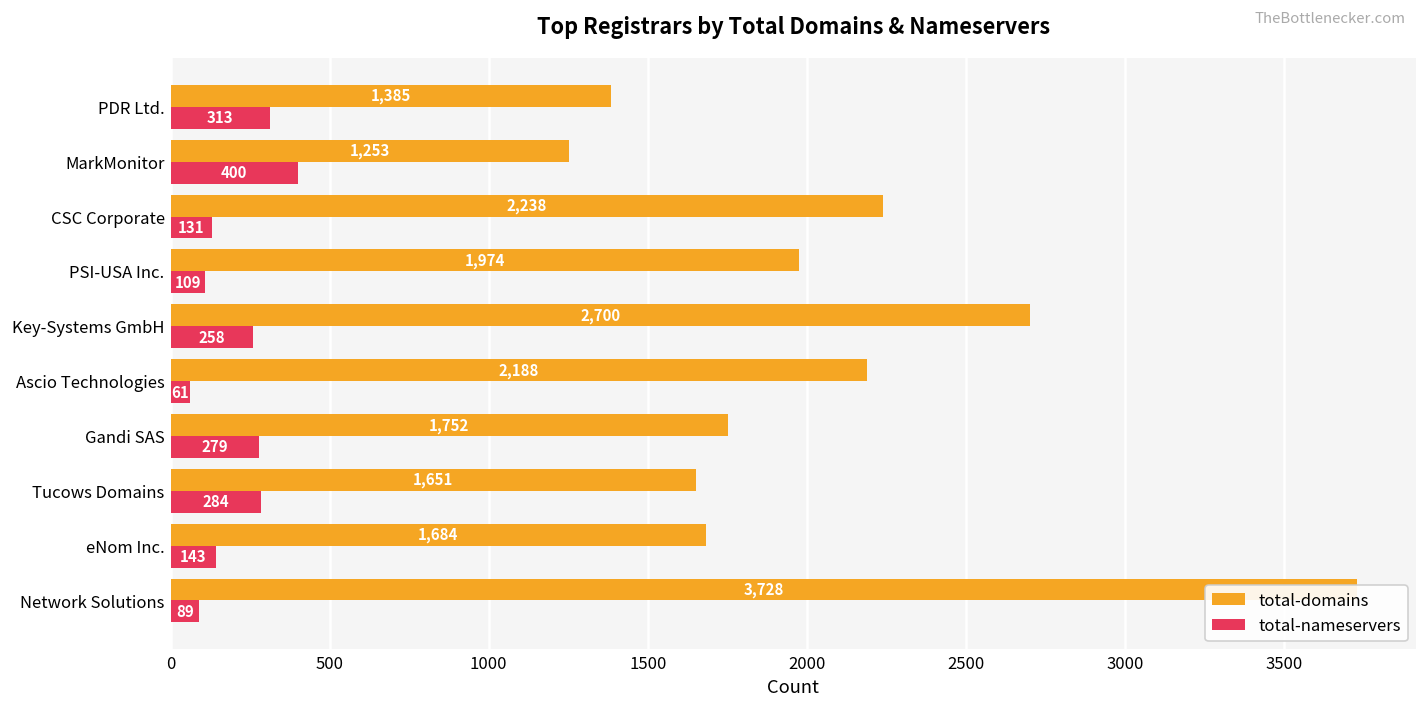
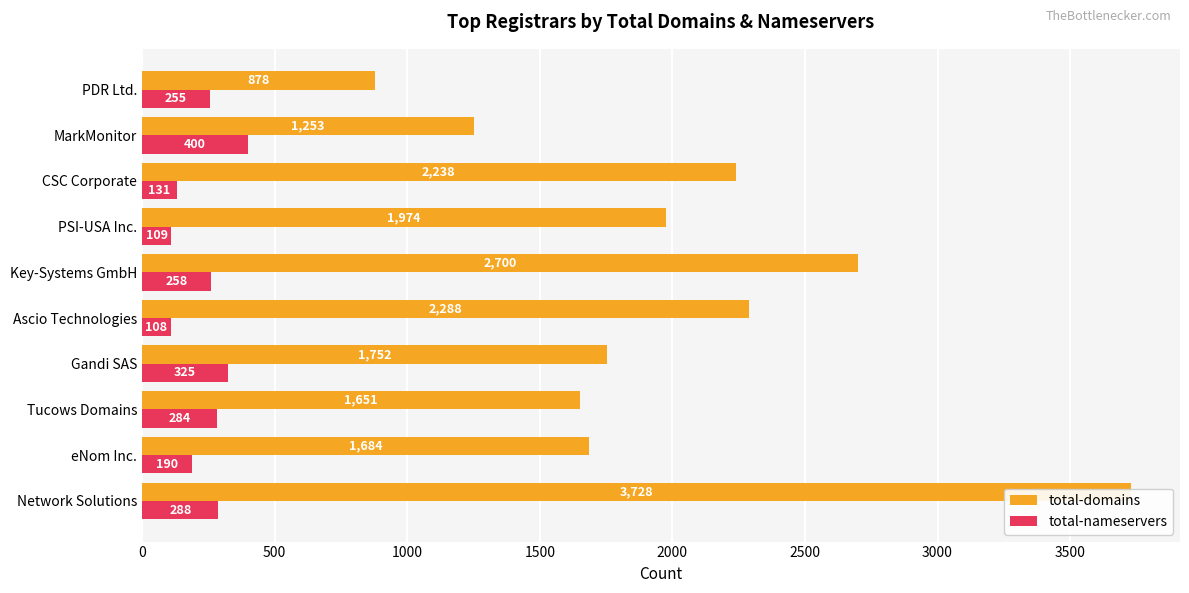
  {
    "total-domains": {
-     "PDR Ltd.": "1,385",
+     "PDR Ltd.": "878",
      "MarkMonitor": "1,253",
      "CSC Corporate": "2,238",
      "PSI-USA Inc.": "1,974",
      "Key-Systems GmbH": "2,700",
-     "Ascio Technologies": "2,188",
+     "Ascio Technologies": "2,288",
      "Gandi SAS": "1,752",
      "Tucows Domains": "1,651",
      "eNom Inc.": "1,684"
    },
    "total-nameservers": {
-     "PDR Ltd.": "313",
+     "PDR Ltd.": "255",
      "MarkMonitor": "400",
      "CSC Corporate": "131",
      "PSI-USA Inc.": "109",
      "Key-Systems GmbH": "258",
-     "Ascio Technologies": "61",
-     "Gandi SAS": "279",
+     "Ascio Technologies": "108",
+     "Gandi SAS": "325",
      "Tucows Domains": "284",
-     "eNom Inc.": "143",
-     "Network Solutions": "89"
+     "eNom Inc.": "190",
+     "Network Solutions": "288"
    }
  }
